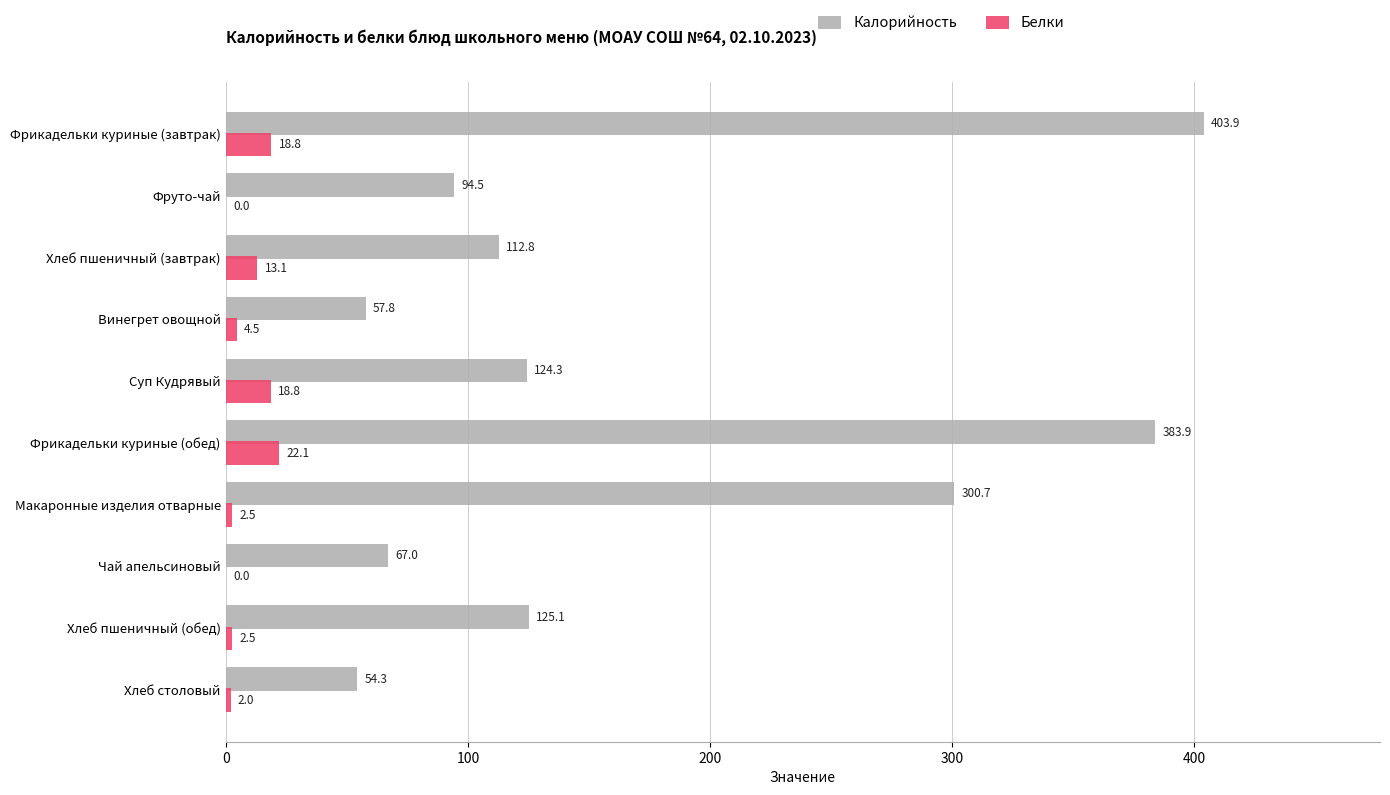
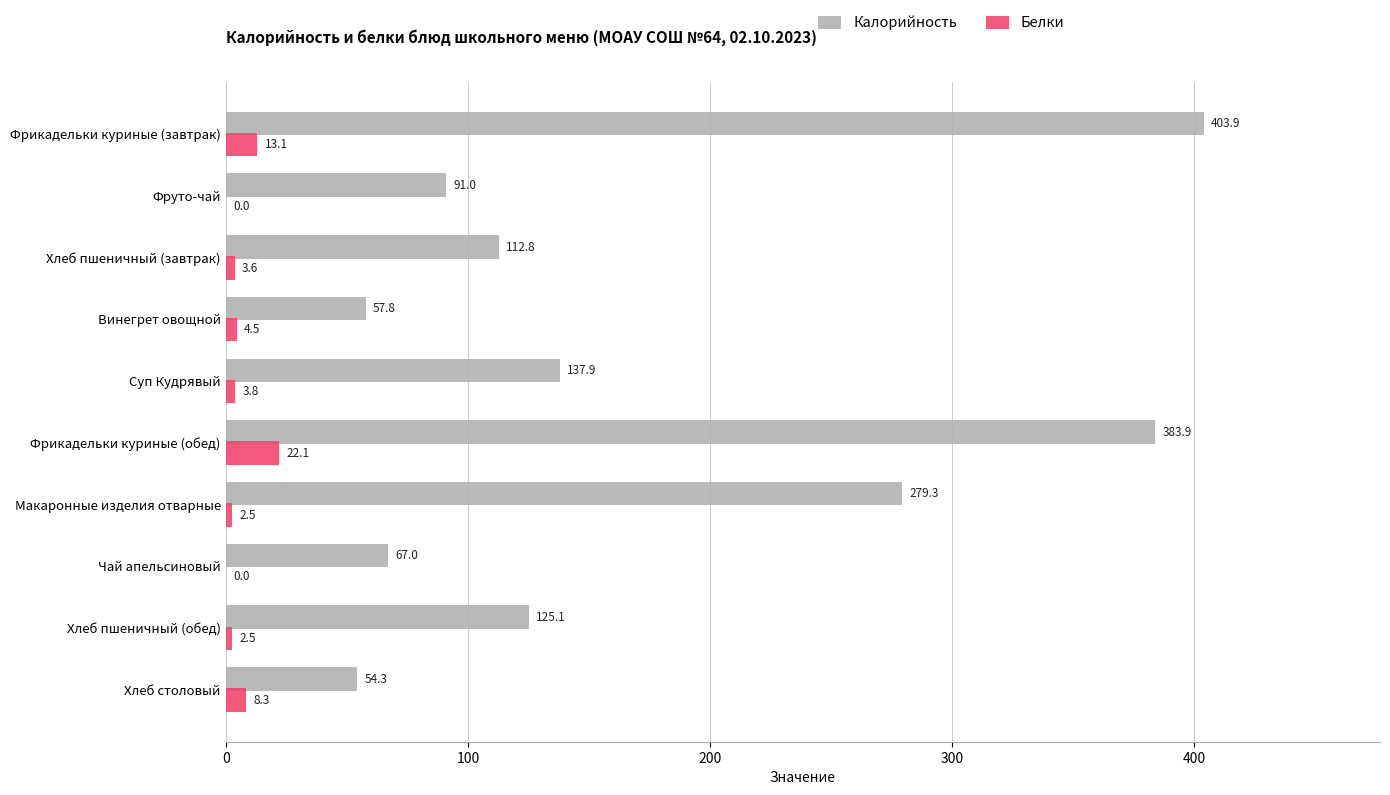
  {
    "Калорийность": {
      "Фрикадельки куриные (завтрак)": 403.9,
-     "Фруто-чай": 94.5,
+     "Фруто-чай": 91.0,
      "Хлеб пшеничный (завтрак)": 112.8,
      "Винегрет овощной": 57.8,
-     "Суп Кудрявый": 124.3,
+     "Суп Кудрявый": 137.9,
      "Фрикадельки куриные (обед)": 383.9,
-     "Макаронные изделия отварные": 300.7,
+     "Макаронные изделия отварные": 279.3,
      "Чай апельсиновый": 67.0,
      "Хлеб пшеничный (обед)": 125.1,
      "Хлеб столовый": 54.3
    },
    "Белки": {
-     "Фрикадельки куриные (завтрак)": 18.8,
+     "Фрикадельки куриные (завтрак)": 13.1,
      "Фруто-чай": 0.0,
-     "Хлеб пшеничный (завтрак)": 13.1,
+     "Хлеб пшеничный (завтрак)": 3.6,
      "Винегрет овощной": 4.5,
-     "Суп Кудрявый": 18.8,
+     "Суп Кудрявый": 3.8,
      "Фрикадельки куриные (обед)": 22.1,
      "Макаронные изделия отварные": 2.5,
      "Чай апельсиновый": 0.0,
      "Хлеб пшеничный (обед)": 2.5,
-     "Хлеб столовый": 2.0
+     "Хлеб столовый": 8.3
    }
  }
